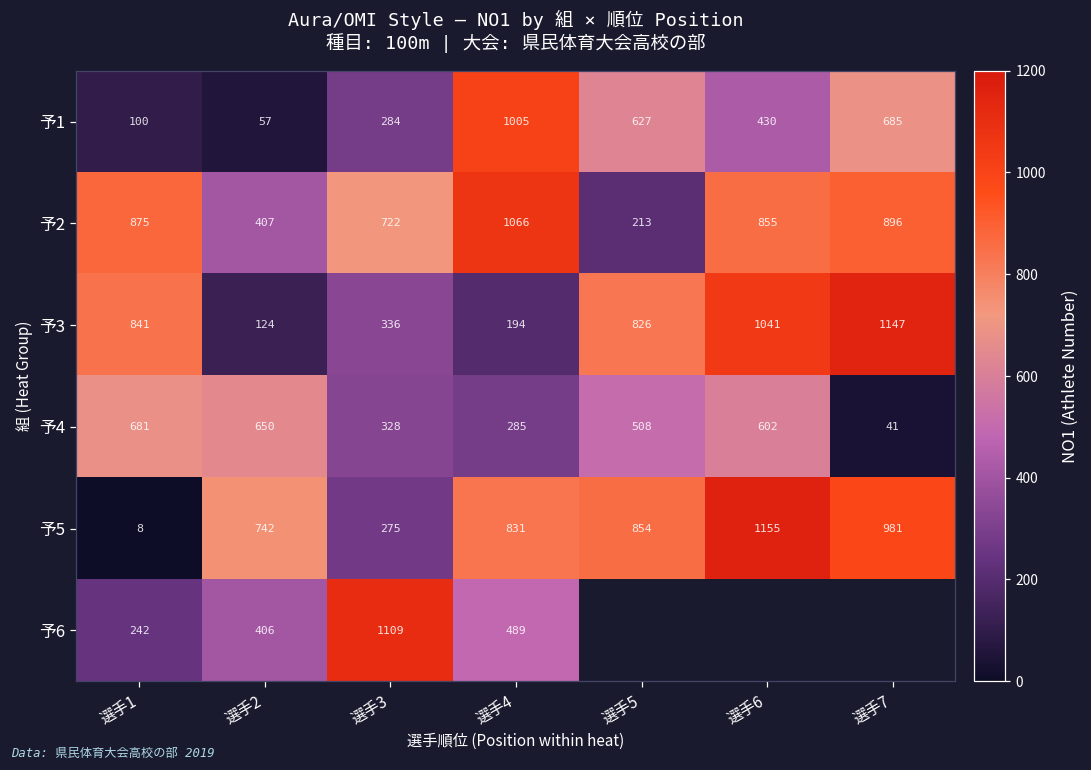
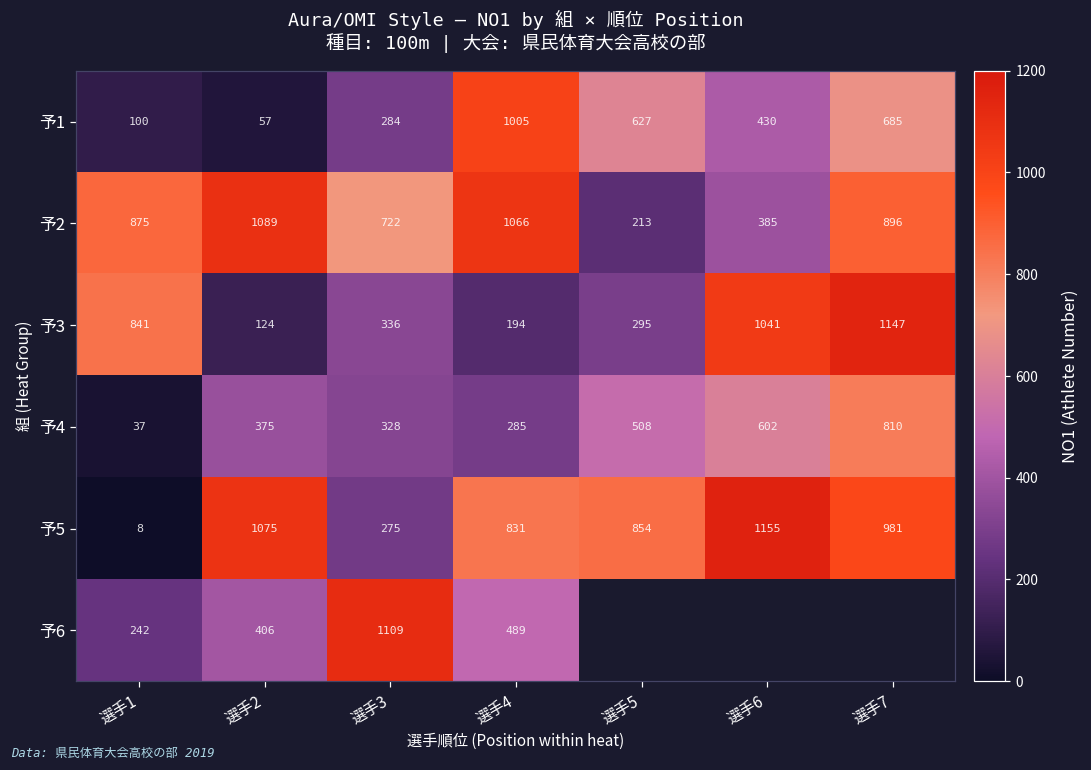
  {
    "予1": {
      "選手1": 100,
      "選手2": 57,
      "選手3": 284,
      "選手4": 1005,
      "選手5": 627,
      "選手6": 430,
      "選手7": 685
    },
    "予2": {
      "選手1": 875,
-     "選手2": 407,
+     "選手2": 1089,
      "選手3": 722,
      "選手4": 1066,
      "選手5": 213,
-     "選手6": 855,
+     "選手6": 385,
      "選手7": 896
    },
    "予3": {
      "選手1": 841,
      "選手2": 124,
      "選手3": 336,
      "選手4": 194,
-     "選手5": 826,
+     "選手5": 295,
      "選手6": 1041,
      "選手7": 1147
    },
    "予4": {
-     "選手1": 681,
-     "選手2": 650,
+     "選手1": 37,
+     "選手2": 375,
      "選手3": 328,
      "選手4": 285,
      "選手5": 508,
      "選手6": 602,
-     "選手7": 41
+     "選手7": 810
    },
    "予5": {
      "選手1": 8,
-     "選手2": 742,
+     "選手2": 1075,
      "選手3": 275,
      "選手4": 831,
      "選手5": 854,
      "選手6": 1155,
      "選手7": 981
    },
    "予6": {
      "選手1": 242,
      "選手2": 406,
      "選手3": 1109,
      "選手4": 489
    }
  }
